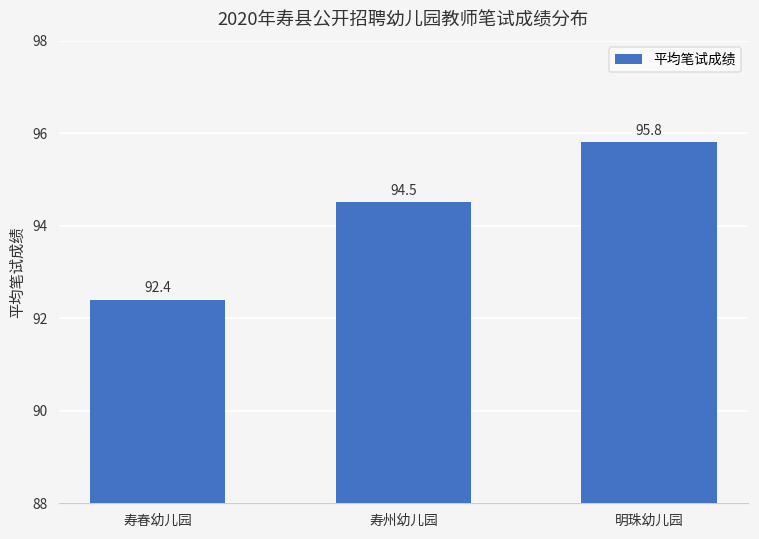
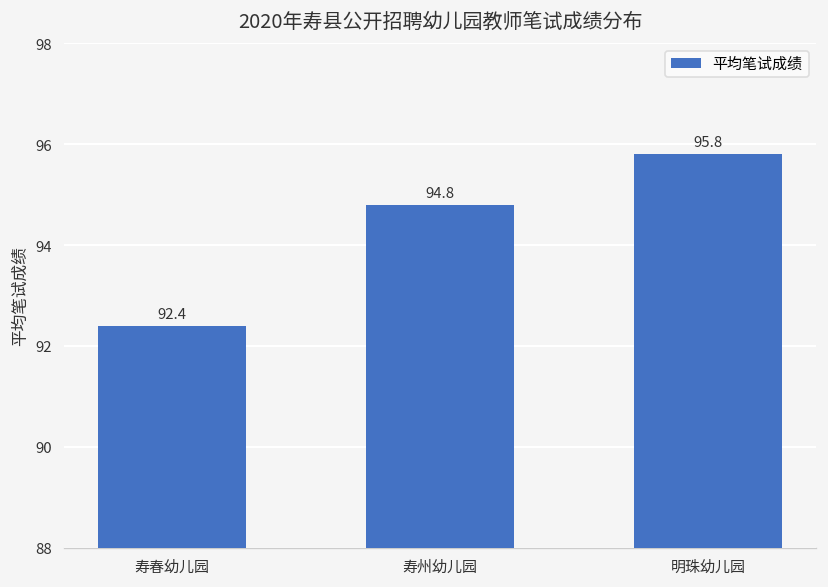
  {
    "寿春幼儿园": 92.4,
-   "寿州幼儿园": 94.5,
+   "寿州幼儿园": 94.8,
    "明珠幼儿园": 95.8
  }
